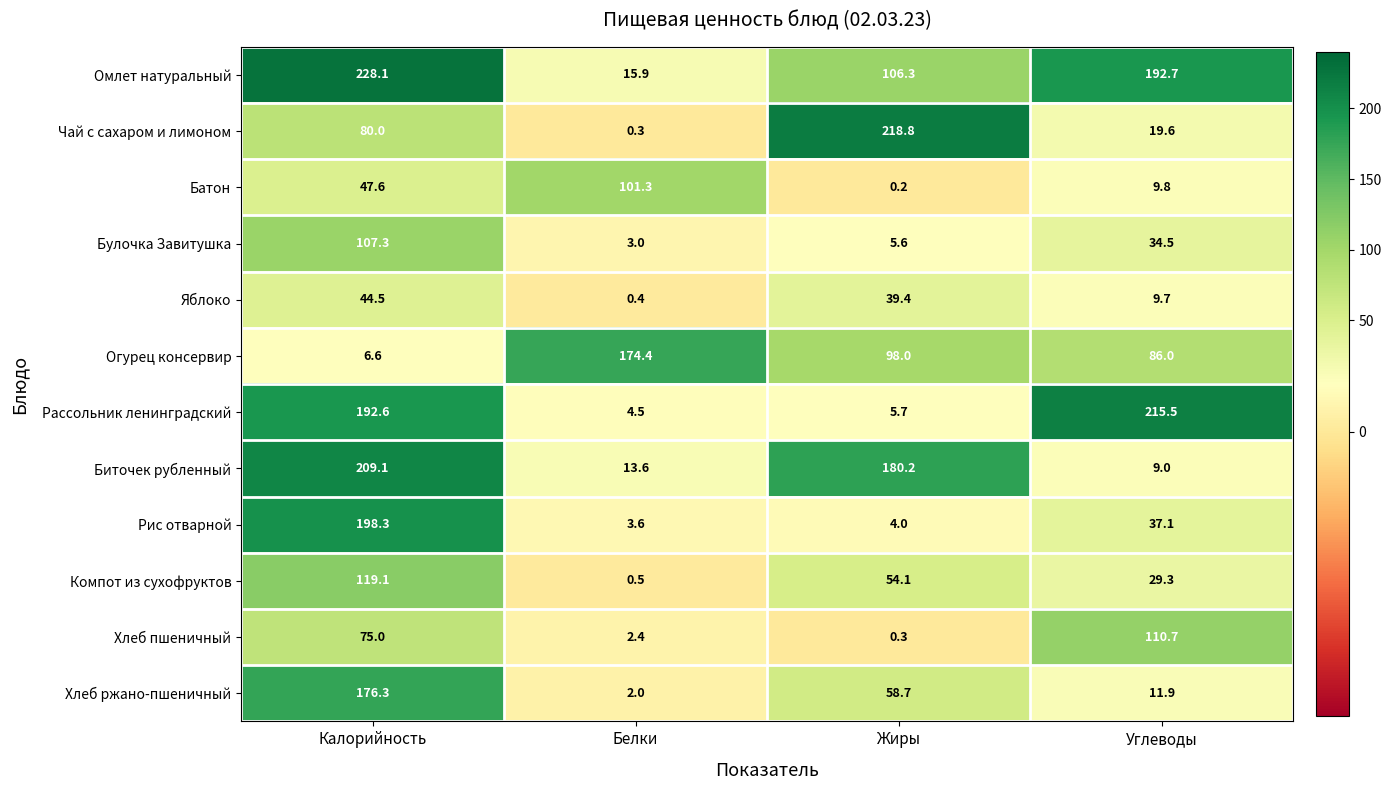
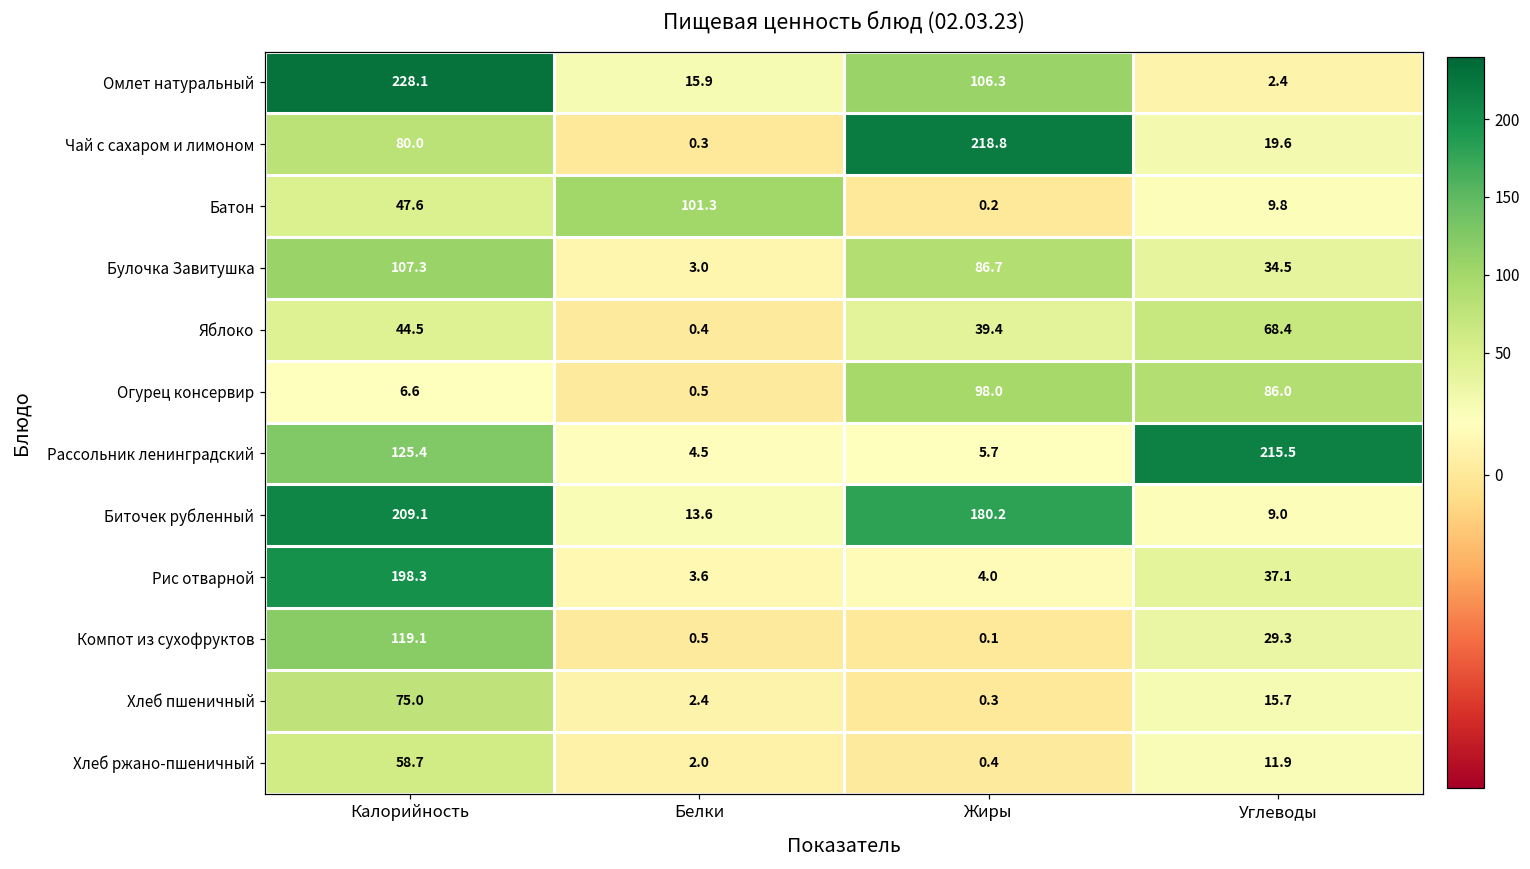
  {
    "Омлет натуральный": {
      "Калорийность": 228.1,
      "Белки": 15.9,
      "Жиры": 106.3,
-     "Углеводы": 192.7
+     "Углеводы": 2.4
    },
    "Чай с сахаром и лимоном": {
      "Калорийность": 80.0,
      "Белки": 0.3,
      "Жиры": 218.8,
      "Углеводы": 19.6
    },
    "Батон": {
      "Калорийность": 47.6,
      "Белки": 101.3,
      "Жиры": 0.2,
      "Углеводы": 9.8
    },
    "Булочка Завитушка": {
      "Калорийность": 107.3,
      "Белки": 3.0,
-     "Жиры": 5.6,
+     "Жиры": 86.7,
      "Углеводы": 34.5
    },
    "Яблоко": {
      "Калорийность": 44.5,
      "Белки": 0.4,
      "Жиры": 39.4,
-     "Углеводы": 9.7
+     "Углеводы": 68.4
    },
    "Огурец консервир": {
      "Калорийность": 6.6,
-     "Белки": 174.4,
+     "Белки": 0.5,
      "Жиры": 98.0,
      "Углеводы": 86.0
    },
    "Рассольник ленинградский": {
-     "Калорийность": 192.6,
+     "Калорийность": 125.4,
      "Белки": 4.5,
      "Жиры": 5.7,
      "Углеводы": 215.5
    },
    "Биточек рубленный": {
      "Калорийность": 209.1,
      "Белки": 13.6,
      "Жиры": 180.2,
      "Углеводы": 9.0
    },
    "Рис отварной": {
      "Калорийность": 198.3,
      "Белки": 3.6,
      "Жиры": 4.0,
      "Углеводы": 37.1
    },
    "Компот из сухофруктов": {
      "Калорийность": 119.1,
      "Белки": 0.5,
-     "Жиры": 54.1,
+     "Жиры": 0.1,
      "Углеводы": 29.3
    },
    "Хлеб пшеничный": {
      "Калорийность": 75.0,
      "Белки": 2.4,
      "Жиры": 0.3,
-     "Углеводы": 110.7
+     "Углеводы": 15.7
    },
    "Хлеб ржано-пшеничный": {
-     "Калорийность": 176.3,
+     "Калорийность": 58.7,
      "Белки": 2.0,
-     "Жиры": 58.7,
+     "Жиры": 0.4,
      "Углеводы": 11.9
    }
  }
